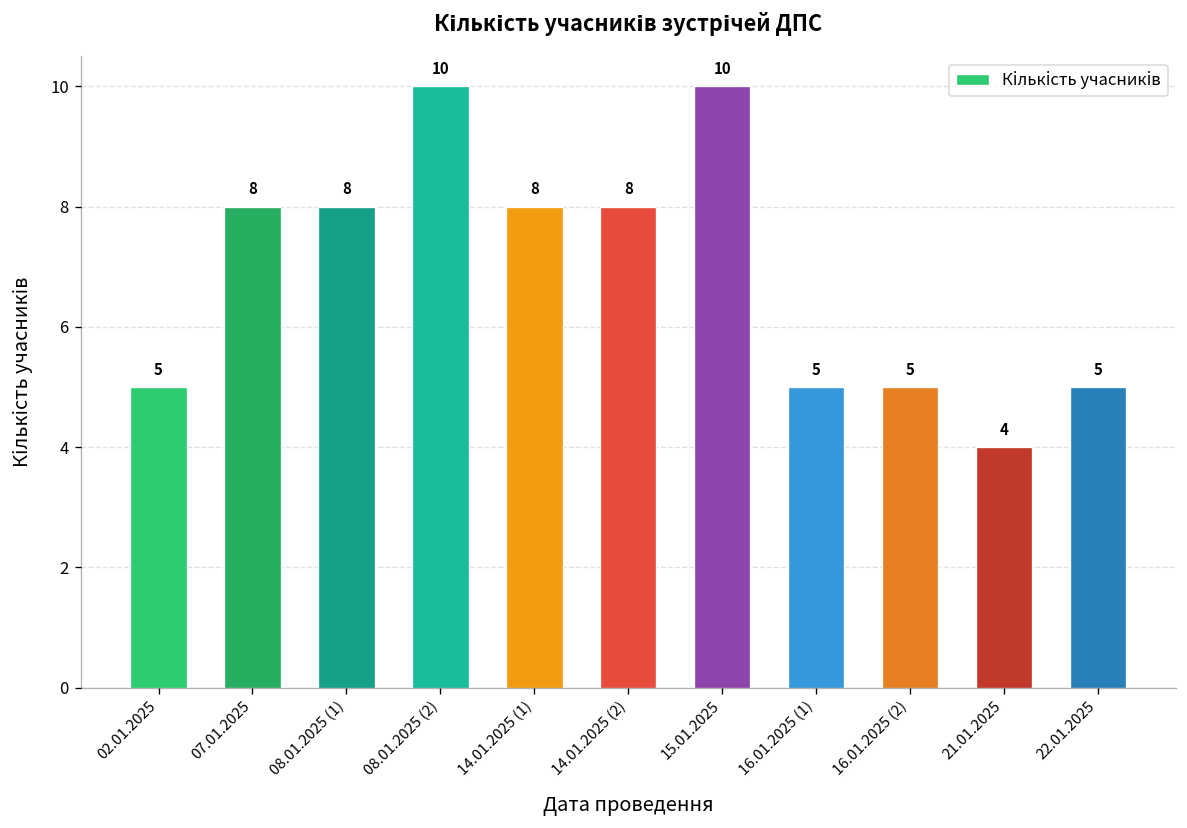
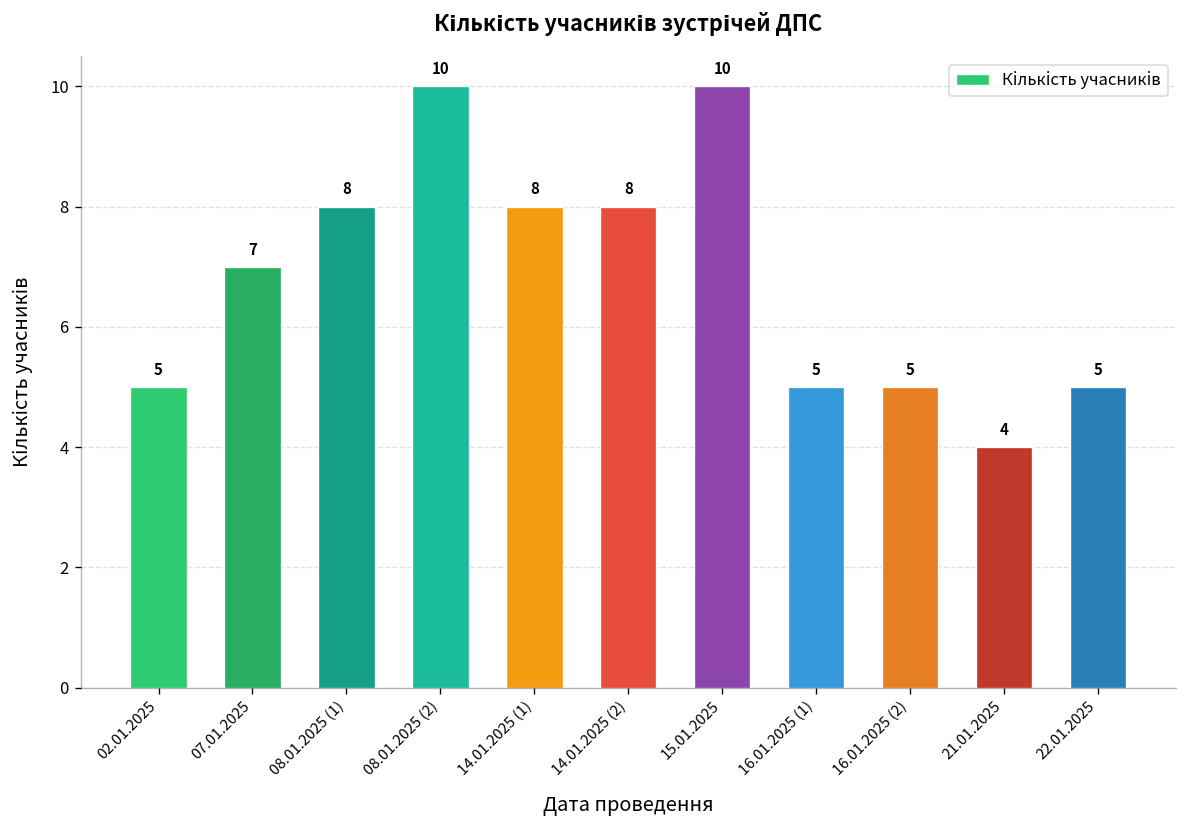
  {
    "02.01.2025": 5,
-   "07.01.2025": 8,
+   "07.01.2025": 7,
    "08.01.2025 (1)": 8,
    "08.01.2025 (2)": 10,
    "14.01.2025 (1)": 8,
    "14.01.2025 (2)": 8,
    "15.01.2025": 10,
    "16.01.2025 (1)": 5,
    "16.01.2025 (2)": 5,
    "21.01.2025": 4,
    "22.01.2025": 5
  }
